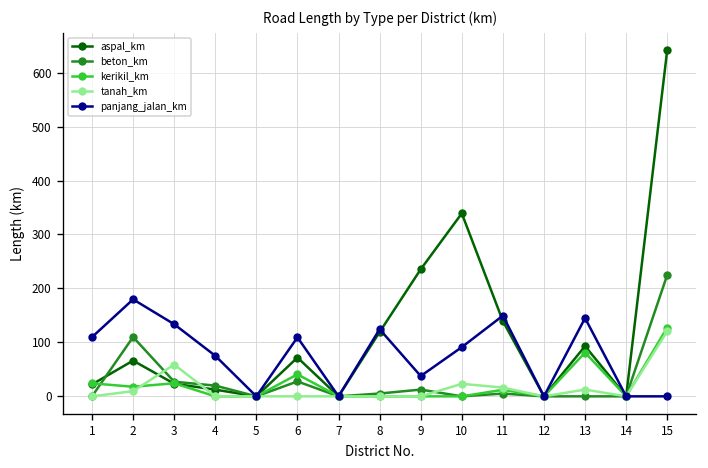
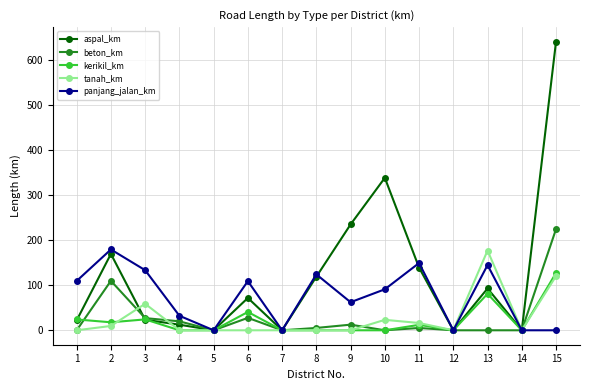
  {
    "aspal_km": {
-     "2": 70,
+     "2": 170,
      "4": 10,
      "6": 70,
      "9": 240,
      "10": 340,
      "11": 140,
      "13": 90,
      "15": 640
    },
    "beton_km": {
      "2": 110,
      "4": 20,
      "6": 30,
      "9": 10,
      "11": 10,
      "13": 0,
      "15": 230
    },
    "kerikil_km": {
      "2": 20,
      "6": 40,
      "13": 80,
      "15": 130
    },
    "tanah_km": {
      "2": 10,
      "3": 60,
      "6": 0,
      "10": 20,
-     "13": 10,
+     "13": 180,
      "15": 120
    },
    "panjang_jalan_km": {
      "1": 110,
      "2": 180,
      "3": 130,
-     "4": 80,
+     "4": 30,
      "6": 110,
-     "9": 40,
+     "9": 60,
      "10": 90,
      "11": 150,
      "13": 150,
      "15": 0
    }
  }
